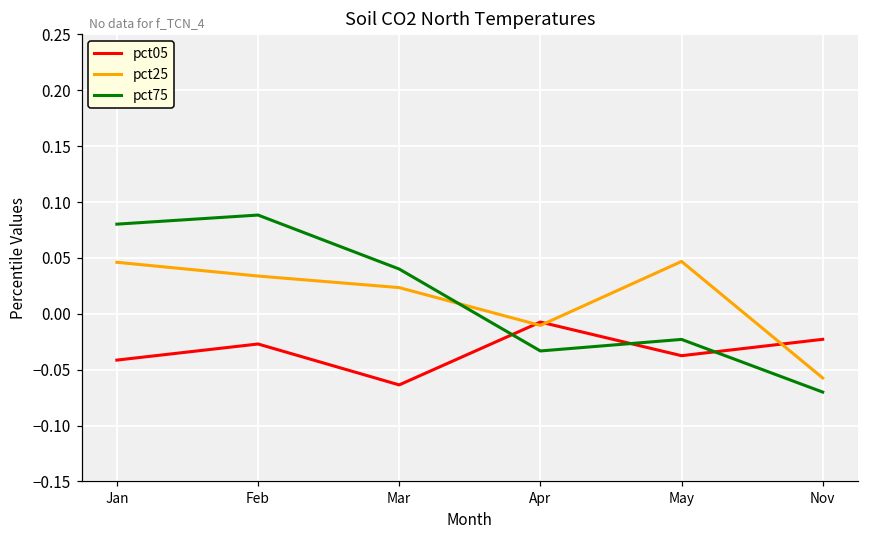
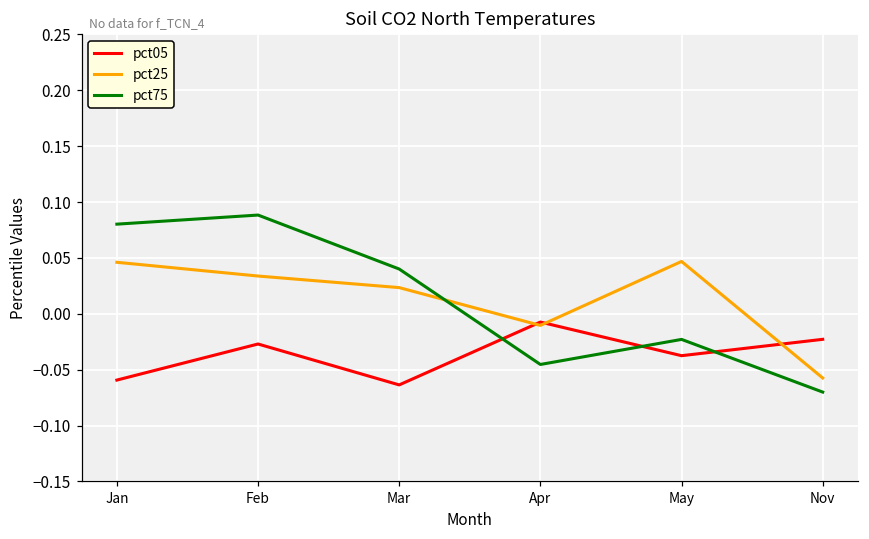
  {
    "pct05": {
-     "Jan": -0.041,
+     "Jan": -0.059,
      "Feb": -0.027,
      "Mar": -0.064,
      "Apr": -0.007,
      "May": -0.037,
      "Nov": -0.023
    },
    "pct25": {
      "Jan": 0.046,
      "Feb": 0.034,
      "Mar": 0.023,
      "Apr": -0.010,
      "May": 0.047,
      "Nov": -0.057
    },
    "pct75": {
      "Jan": 0.080,
      "Feb": 0.088,
      "Mar": 0.040,
-     "Apr": -0.033,
+     "Apr": -0.045,
      "May": -0.023,
      "Nov": -0.070
    }
  }
